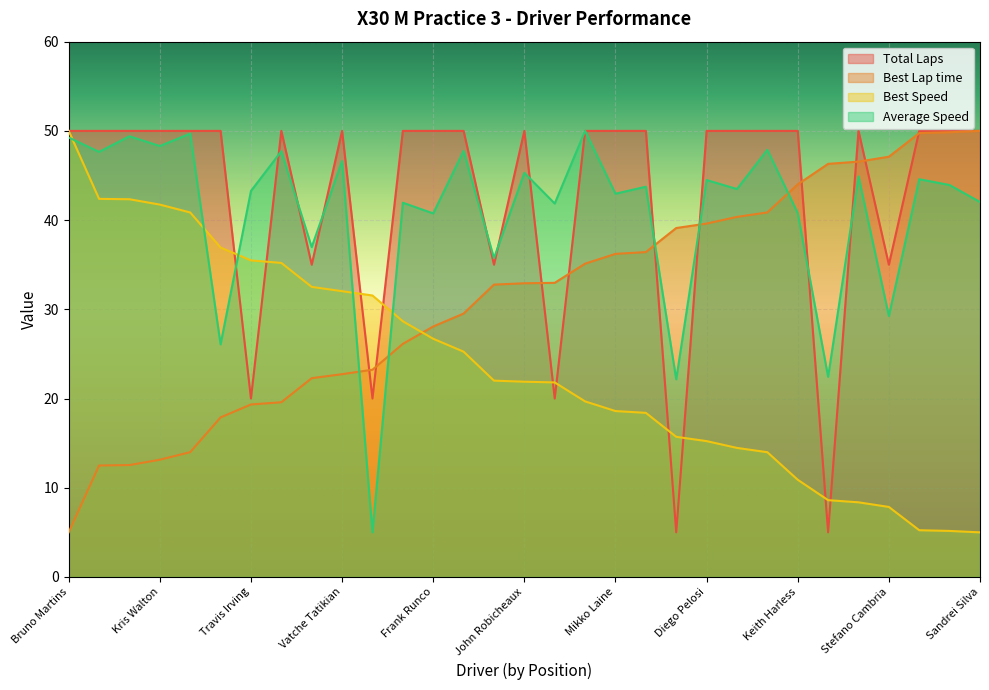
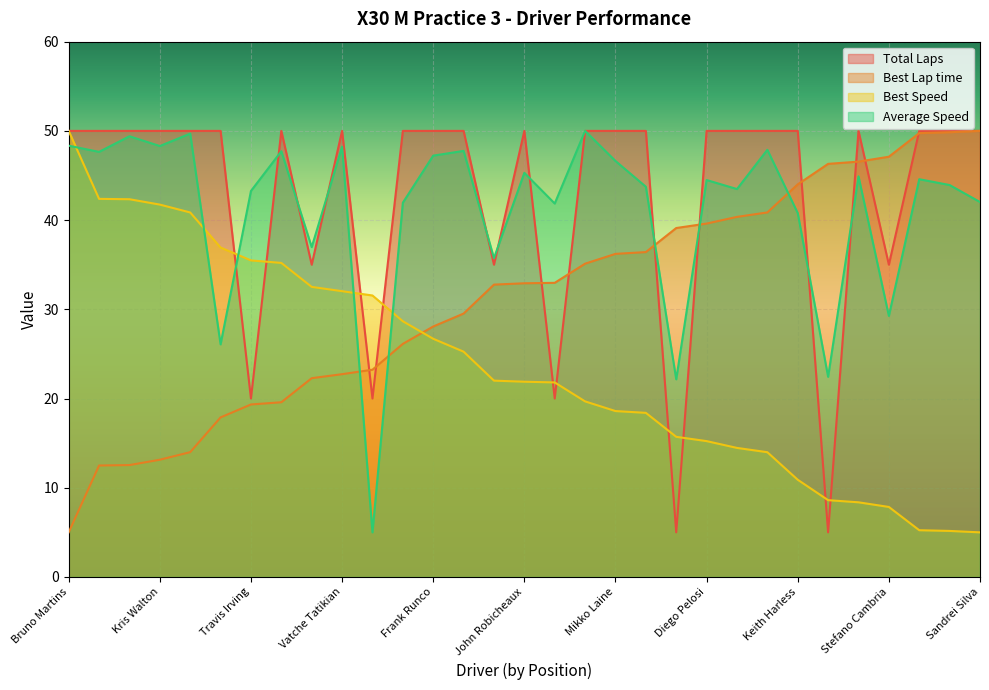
  {
    "Average Speed": {
-     "Bruno Martins": 49,
+     "Bruno Martins": 48,
      "Kris Walton": 48,
      "Travis Irving": 43,
-     "Vatche Tatikian": 47,
-     "Frank Runco": 41,
+     "Vatche Tatikian": 48,
+     "Frank Runco": 47,
      "John Robicheaux": 45,
-     "Mikko Laine": 43,
+     "Mikko Laine": 47,
      "Diego Pelosi": 44,
      "Keith Harless": 41,
      "Stefano Cambria": 29,
      "Sandrei Silva": 42
    }
  }
